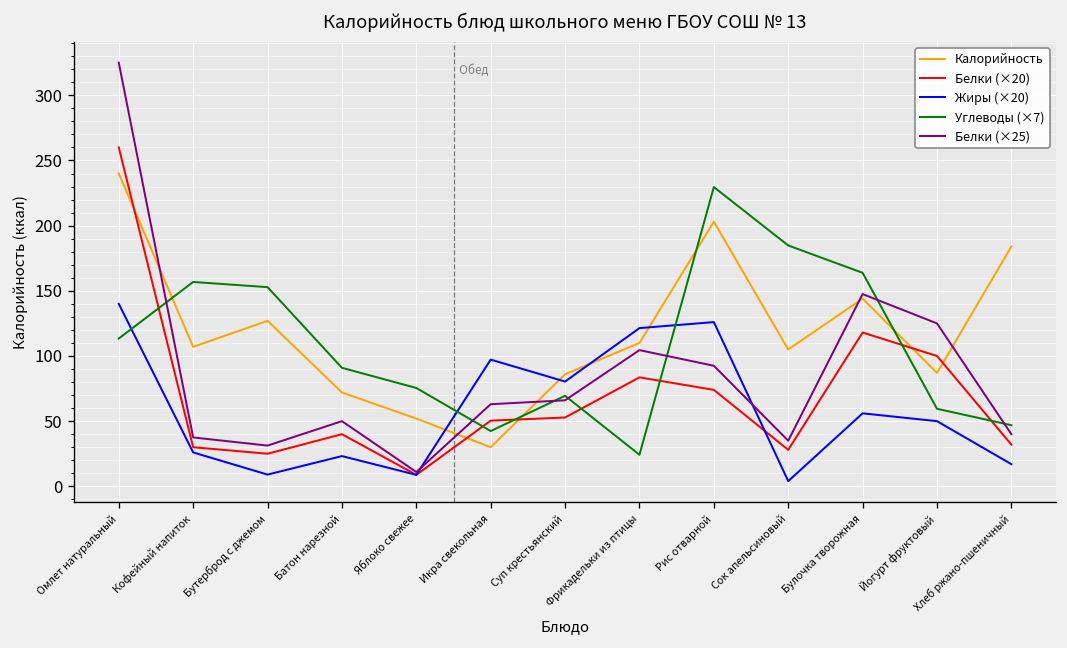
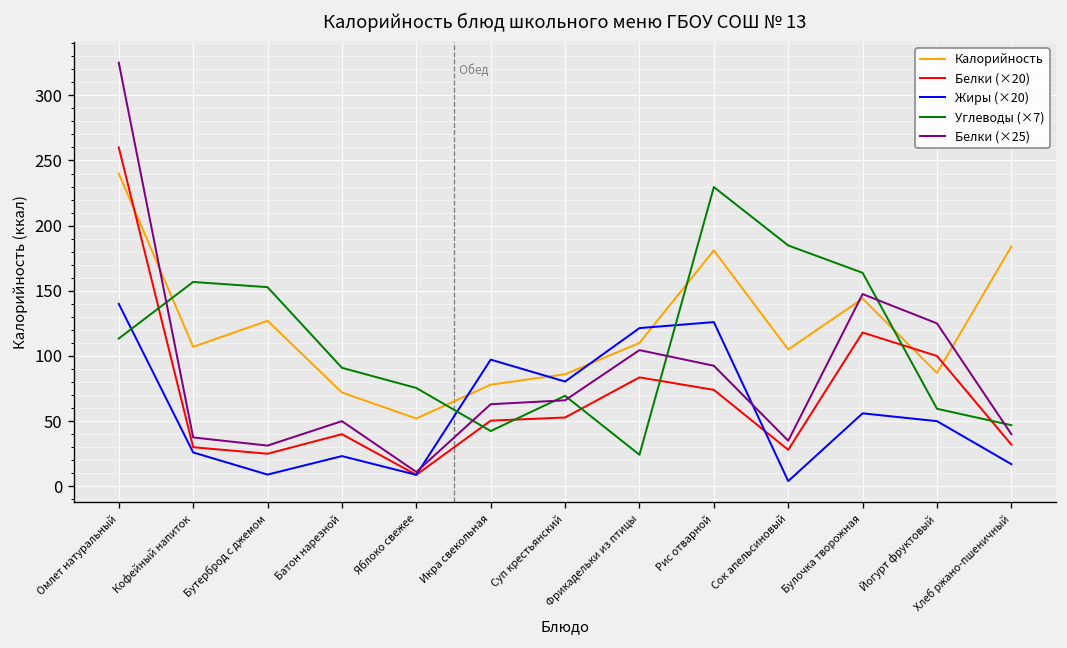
  {
    "Калорийность": {
      "Омлет натуральный": 240,
      "Кофейный напиток": 107,
      "Бутерброд с джемом": 127,
      "Батон нарезной": 72,
      "Яблоко свежее": 52,
-     "Икра свекольная": 30,
+     "Икра свекольная": 78,
      "Суп крестьянский": 86,
      "Фрикадельки из птицы": 110,
-     "Рис отварной": 203,
+     "Рис отварной": 181,
      "Сок апельсиновый": 105,
      "Булочка творожная": 144,
      "Йогурт фруктовый": 87,
      "Хлеб ржано-пшеничный": 184
    },
    "Белки (×20)": {
      "Омлет натуральный": 260,
      "Кофейный напиток": 30,
      "Бутерброд с джемом": 25,
      "Батон нарезной": 40,
      "Икра свекольная": 50,
      "Суп крестьянский": 53,
      "Фрикадельки из птицы": 84,
      "Рис отварной": 74,
      "Сок апельсиновый": 28,
      "Булочка творожная": 118,
      "Йогурт фруктовый": 100,
      "Хлеб ржано-пшеничный": 32
    },
    "Жиры (×20)": {
      "Омлет натуральный": 140,
      "Кофейный напиток": 26,
      "Бутерброд с джемом": 9,
      "Батон нарезной": 23,
      "Икра свекольная": 97,
      "Суп крестьянский": 80,
      "Фрикадельки из птицы": 121,
      "Рис отварной": 126,
      "Сок апельсиновый": 4,
      "Булочка творожная": 56,
      "Йогурт фруктовый": 50,
      "Хлеб ржано-пшеничный": 17
    },
    "Углеводы (×7)": {
      "Омлет натуральный": 113,
      "Кофейный напиток": 157,
      "Бутерброд с джемом": 153,
      "Батон нарезной": 91,
      "Яблоко свежее": 75,
      "Икра свекольная": 42,
      "Суп крестьянский": 69,
      "Фрикадельки из птицы": 24,
      "Рис отварной": 230,
      "Сок апельсиновый": 185,
      "Булочка творожная": 164,
      "Йогурт фруктовый": 60,
      "Хлеб ржано-пшеничный": 47
    },
    "Белки (×25)": {
      "Омлет натуральный": 325,
      "Кофейный напиток": 38,
      "Бутерброд с джемом": 31,
      "Батон нарезной": 50,
      "Икра свекольная": 63,
      "Суп крестьянский": 66,
      "Фрикадельки из птицы": 105,
      "Рис отварной": 93,
      "Сок апельсиновый": 35,
      "Булочка творожная": 148,
      "Йогурт фруктовый": 125,
      "Хлеб ржано-пшеничный": 40
    }
  }
